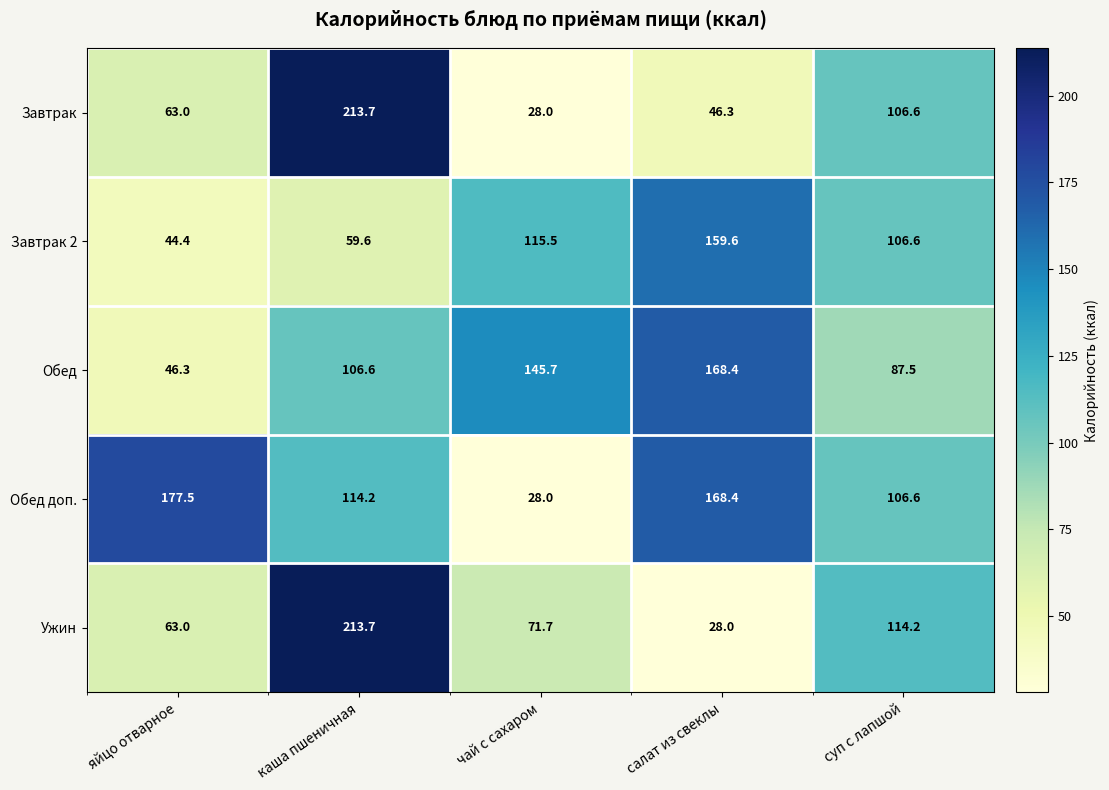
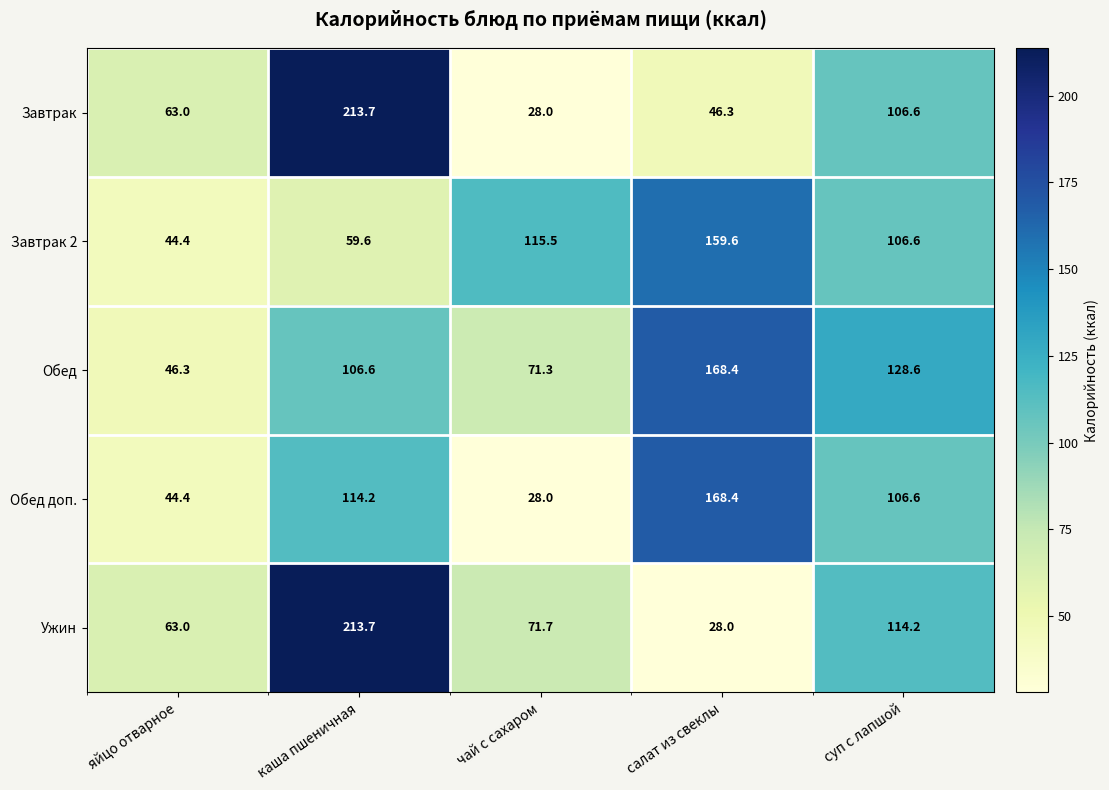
  {
    "Завтрак": {
      "яйцо отварное": 63.0,
      "каша пшеничная": 213.7,
      "чай с сахаром": 28.0,
      "салат из свеклы": 46.3,
      "суп с лапшой": 106.6
    },
    "Завтрак 2": {
      "яйцо отварное": 44.4,
      "каша пшеничная": 59.6,
      "чай с сахаром": 115.5,
      "салат из свеклы": 159.6,
      "суп с лапшой": 106.6
    },
    "Обед": {
      "яйцо отварное": 46.3,
      "каша пшеничная": 106.6,
-     "чай с сахаром": 145.7,
+     "чай с сахаром": 71.3,
      "салат из свеклы": 168.4,
-     "суп с лапшой": 87.5
+     "суп с лапшой": 128.6
    },
    "Обед доп.": {
-     "яйцо отварное": 177.5,
+     "яйцо отварное": 44.4,
      "каша пшеничная": 114.2,
      "чай с сахаром": 28.0,
      "салат из свеклы": 168.4,
      "суп с лапшой": 106.6
    },
    "Ужин": {
      "яйцо отварное": 63.0,
      "каша пшеничная": 213.7,
      "чай с сахаром": 71.7,
      "салат из свеклы": 28.0,
      "суп с лапшой": 114.2
    }
  }
